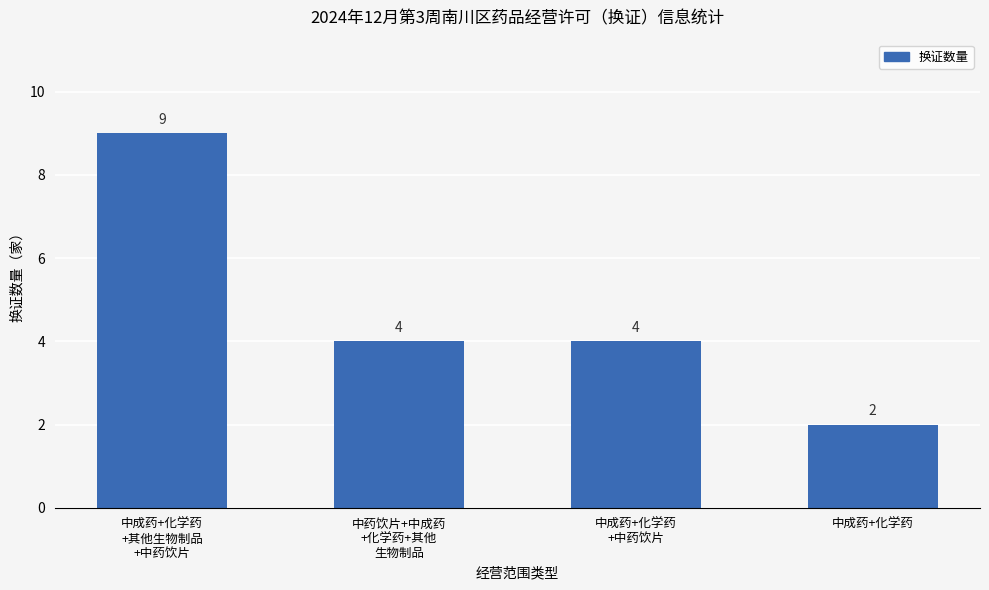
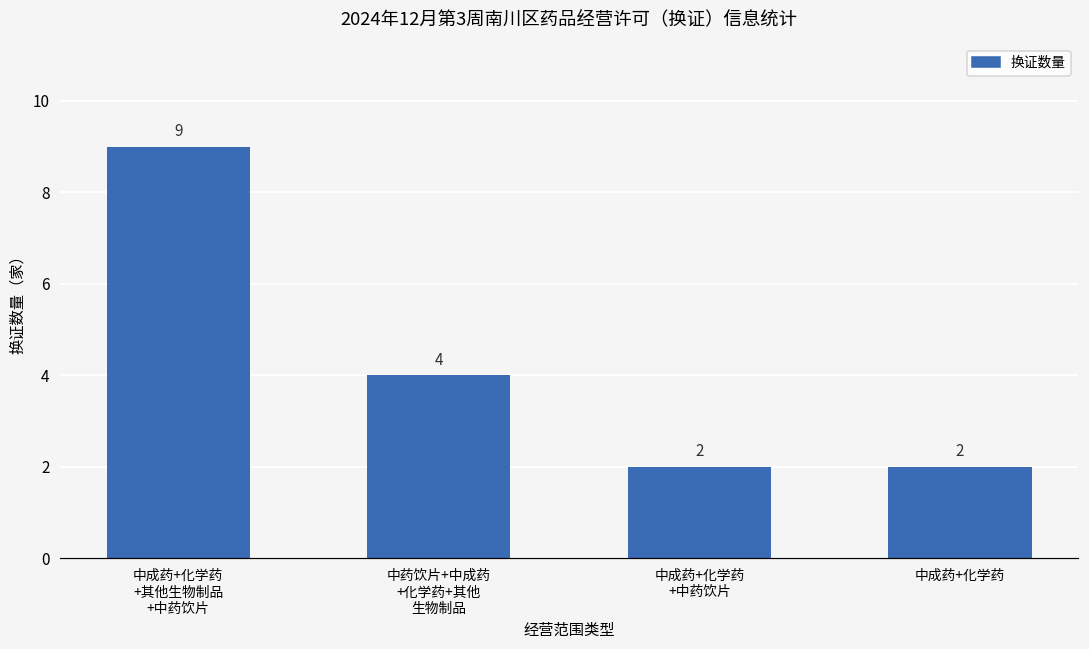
  {
    "中成药+化学药 +其他生物制品 +中药饮片": 9,
    "中药饮片+中成药 +化学药+其他 生物制品": 4,
-   "中成药+化学药 +中药饮片": 4,
+   "中成药+化学药 +中药饮片": 2,
    "中成药+化学药": 2
  }
